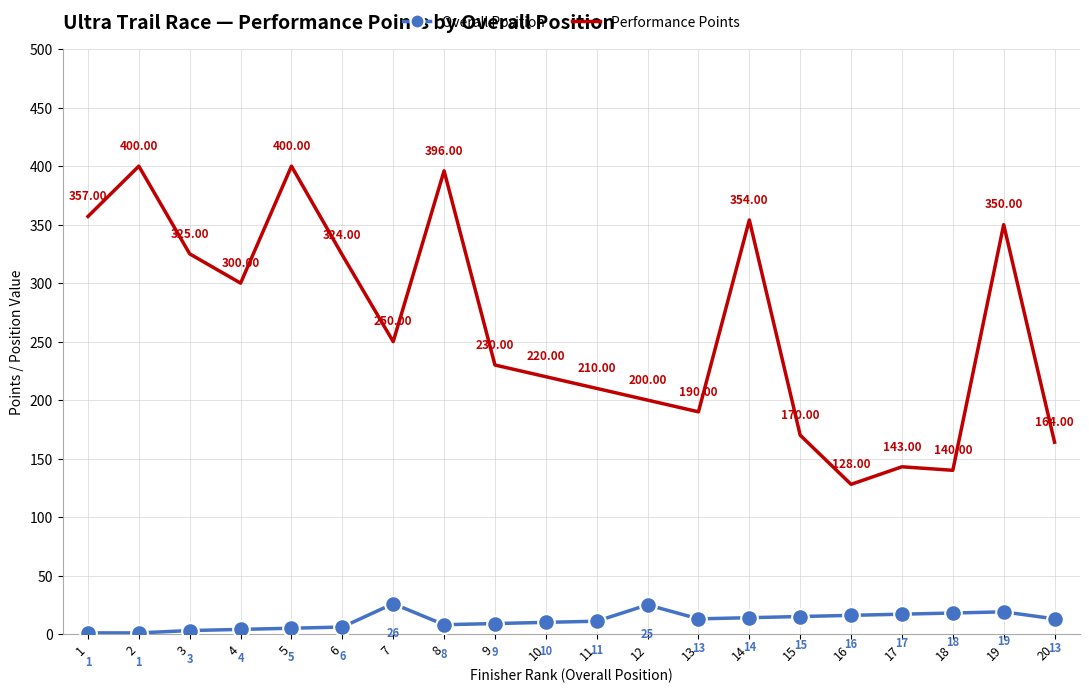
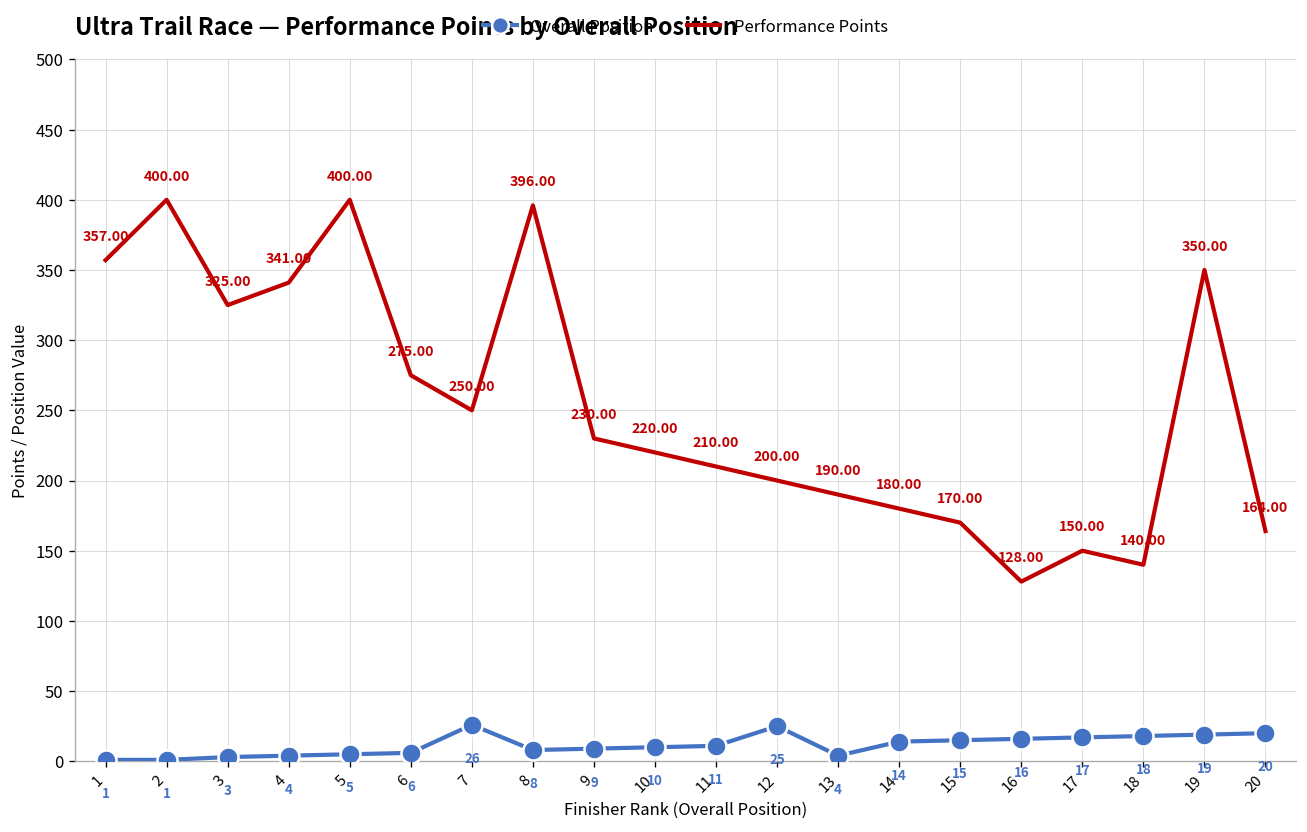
  {
    "Overall Position": {
      "1": 1,
      "2": 1,
      "3": 3,
      "4": 4,
      "5": 5,
      "6": 6,
      "7": 26,
      "8": 8,
      "9": 9,
      "10": 10,
      "11": 11,
      "12": 25,
-     "13": 13,
+     "13": 4,
      "14": 14,
      "15": 15,
      "16": 16,
      "17": 17,
      "18": 18,
      "19": 19,
-     "20": 13
+     "20": 20
    },
    "Performance Points": {
      "1": 357.00,
      "2": 400.00,
      "3": 325.00,
-     "4": 300.00,
+     "4": 341.00,
      "5": 400.00,
-     "6": 324.00,
+     "6": 275.00,
      "7": 250.00,
      "8": 396.00,
      "9": 230.00,
      "10": 220.00,
      "11": 210.00,
      "12": 200.00,
      "13": 190.00,
-     "14": 354.00,
+     "14": 180.00,
      "15": 170.00,
      "16": 128.00,
-     "17": 143.00,
+     "17": 150.00,
      "18": 140.00,
      "19": 350.00,
      "20": 164.00
    }
  }
